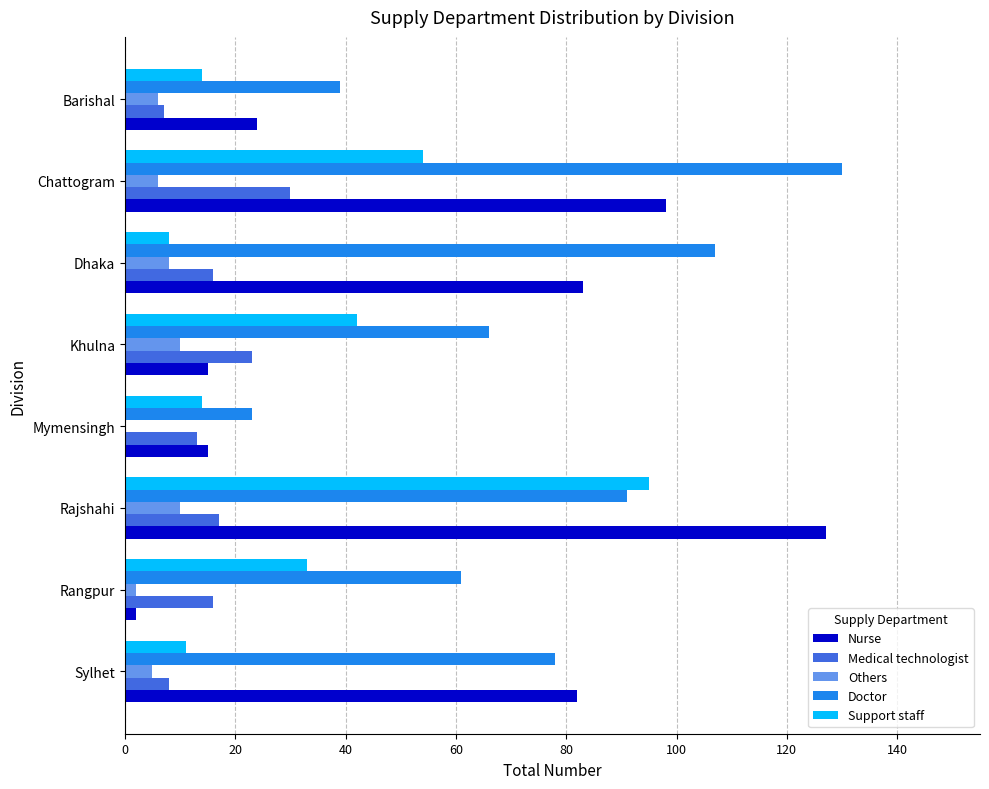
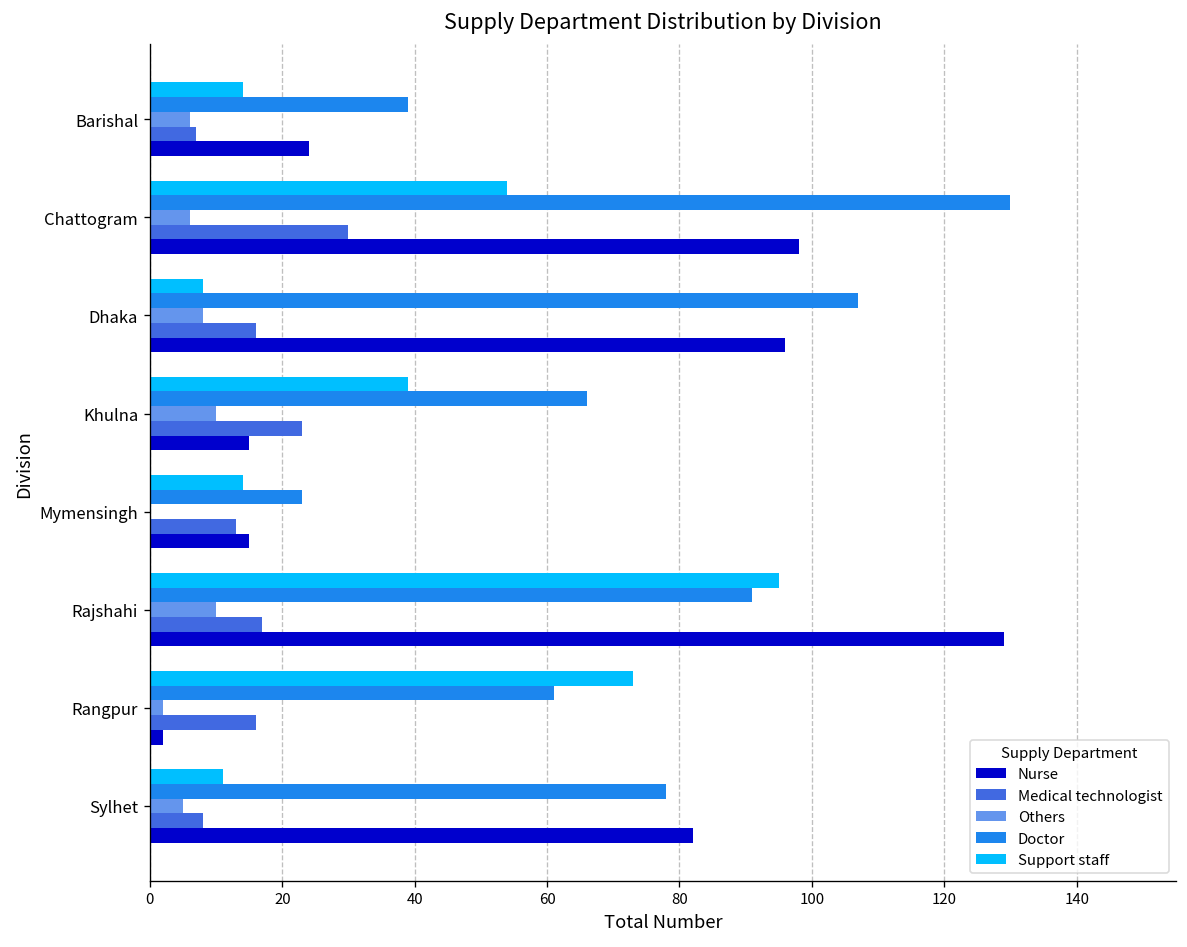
  {
    "Nurse": {
      "Barishal": 24,
      "Chattogram": 98,
-     "Dhaka": 83,
+     "Dhaka": 96,
      "Khulna": 15,
      "Mymensingh": 15,
-     "Rajshahi": 127,
+     "Rajshahi": 129,
      "Rangpur": 2,
      "Sylhet": 82
    },
    "Support staff": {
      "Barishal": 14,
      "Chattogram": 54,
      "Dhaka": 8,
-     "Khulna": 42,
+     "Khulna": 39,
      "Mymensingh": 14,
      "Rajshahi": 95,
-     "Rangpur": 33,
+     "Rangpur": 73,
      "Sylhet": 11
    }
  }
